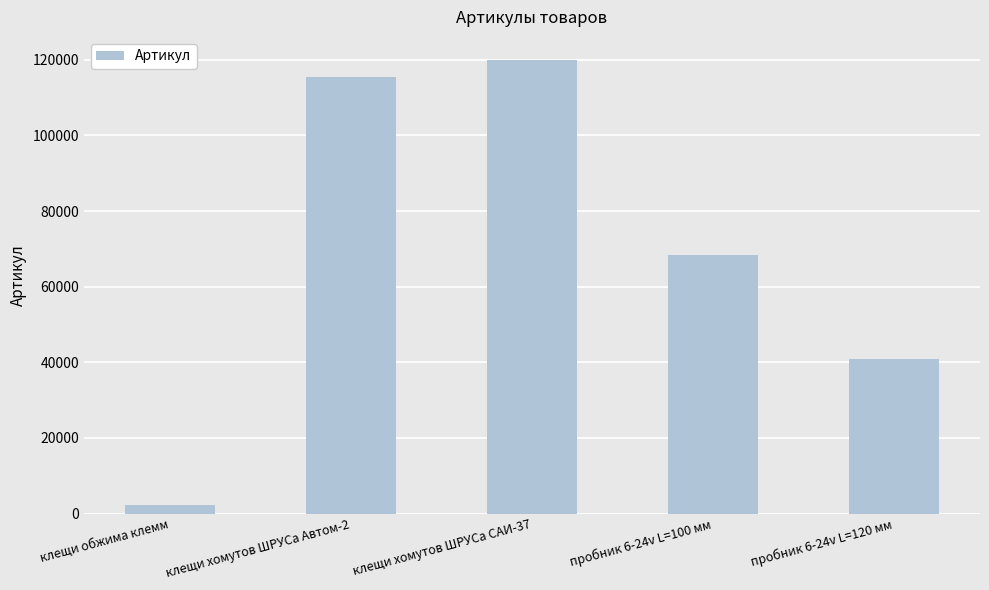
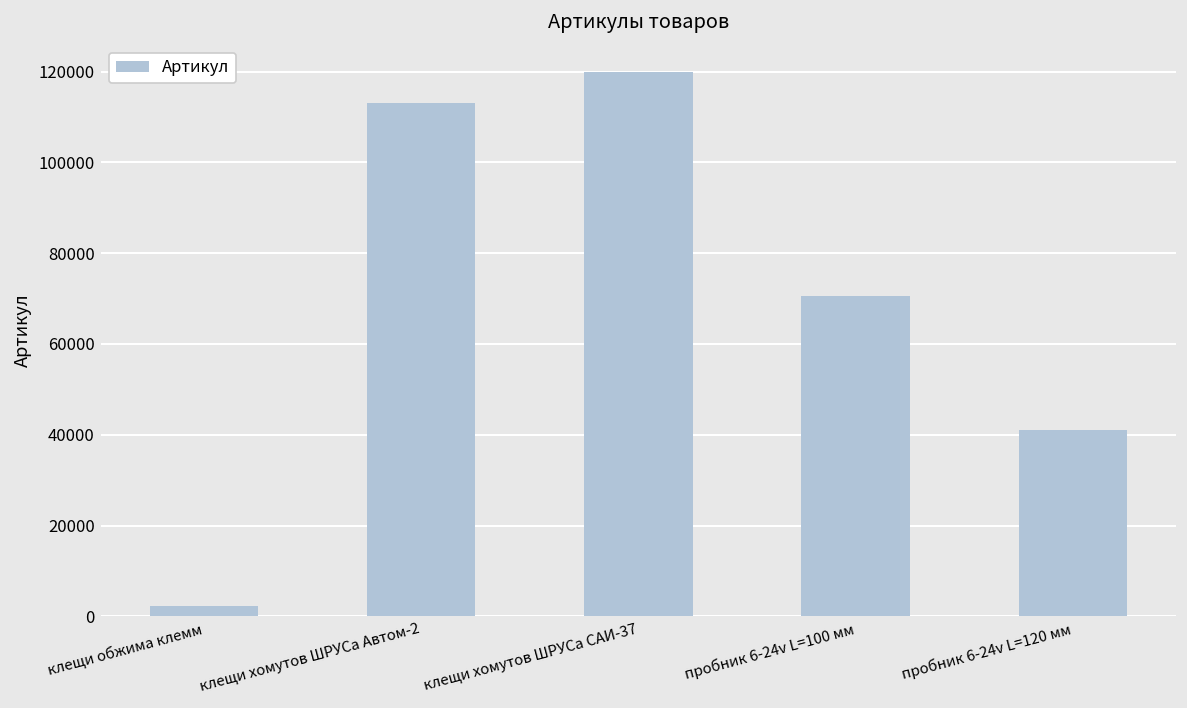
  {
    "клещи обжима клемм": 2000,
-   "клещи хомутов ШРУСа Автом-2": 115000,
+   "клещи хомутов ШРУСа Автом-2": 113000,
    "клещи хомутов ШРУСа САИ-37": 120000,
-   "пробник 6-24v L=100 мм": 68000,
+   "пробник 6-24v L=100 мм": 71000,
    "пробник 6-24v L=120 мм": 41000
  }
